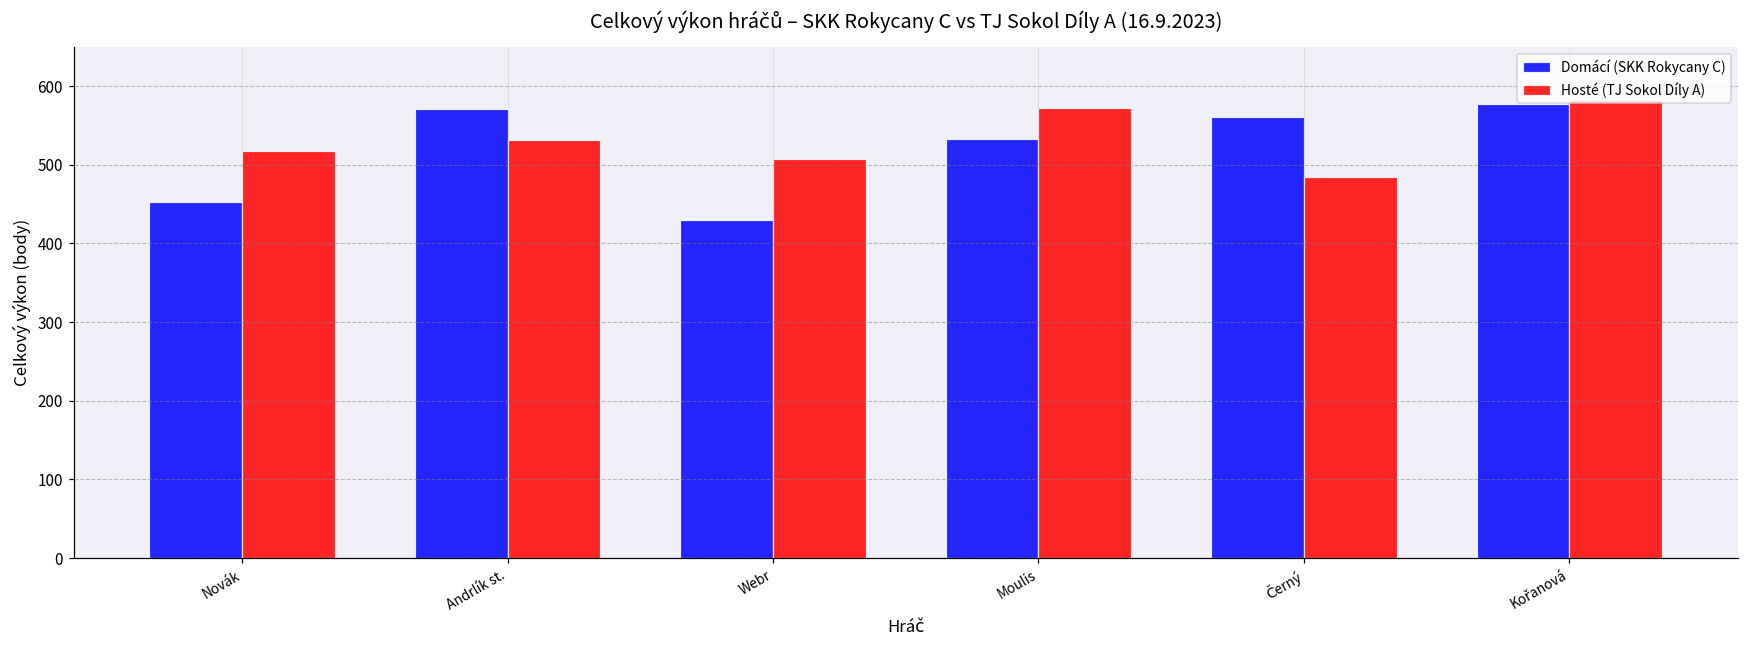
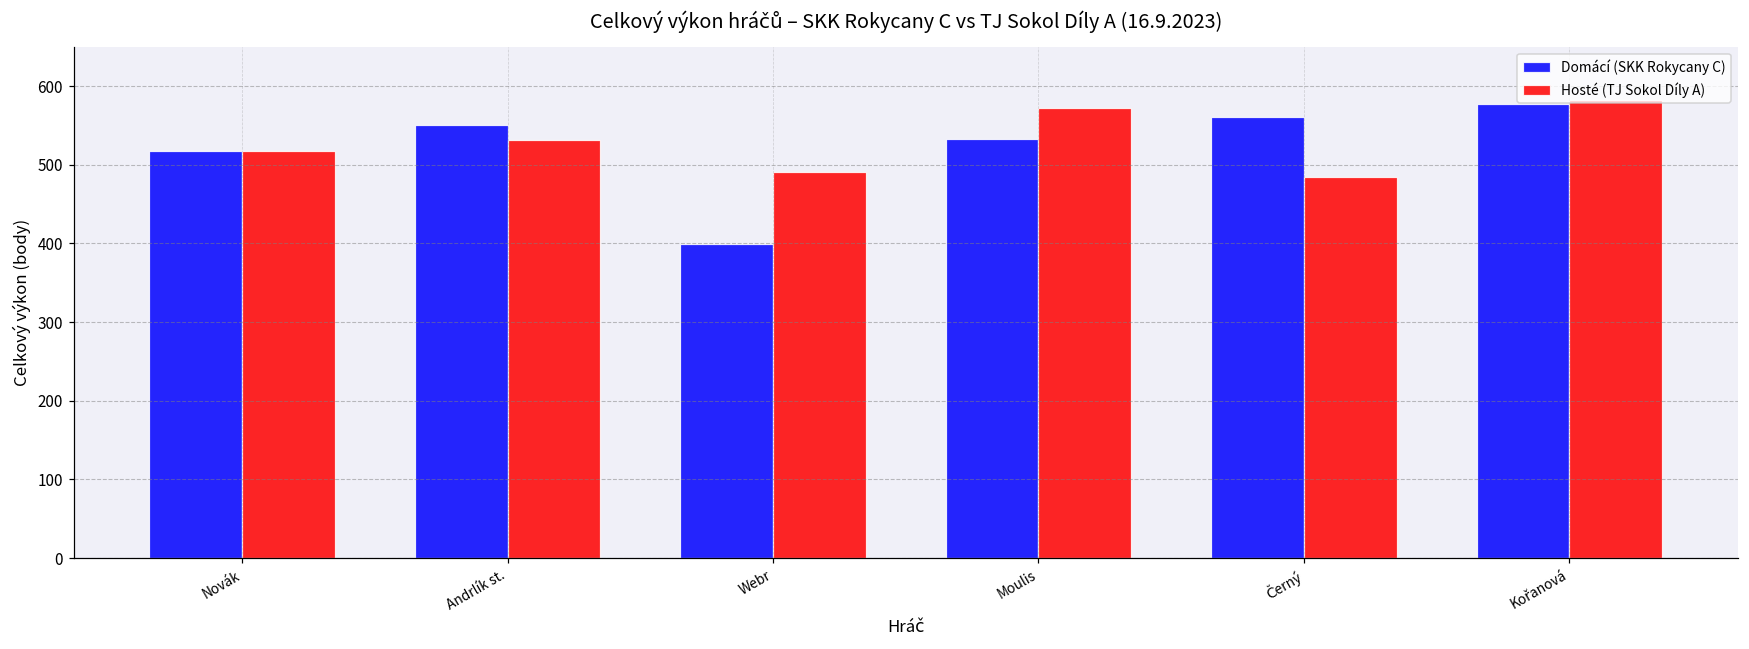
  {
    "Domácí (SKK Rokycany C)": {
-     "Novák": 450,
-     "Andrlík st.": 570,
-     "Webr": 430,
+     "Novák": 520,
+     "Andrlík st.": 550,
+     "Webr": 400,
      "Moulis": 530,
      "Černý": 560,
      "Kořanová": 580
    },
    "Hosté (TJ Sokol Díly A)": {
      "Novák": 520,
      "Andrlík st.": 530,
-     "Webr": 510,
+     "Webr": 490,
      "Moulis": 570,
      "Černý": 490
    }
  }
